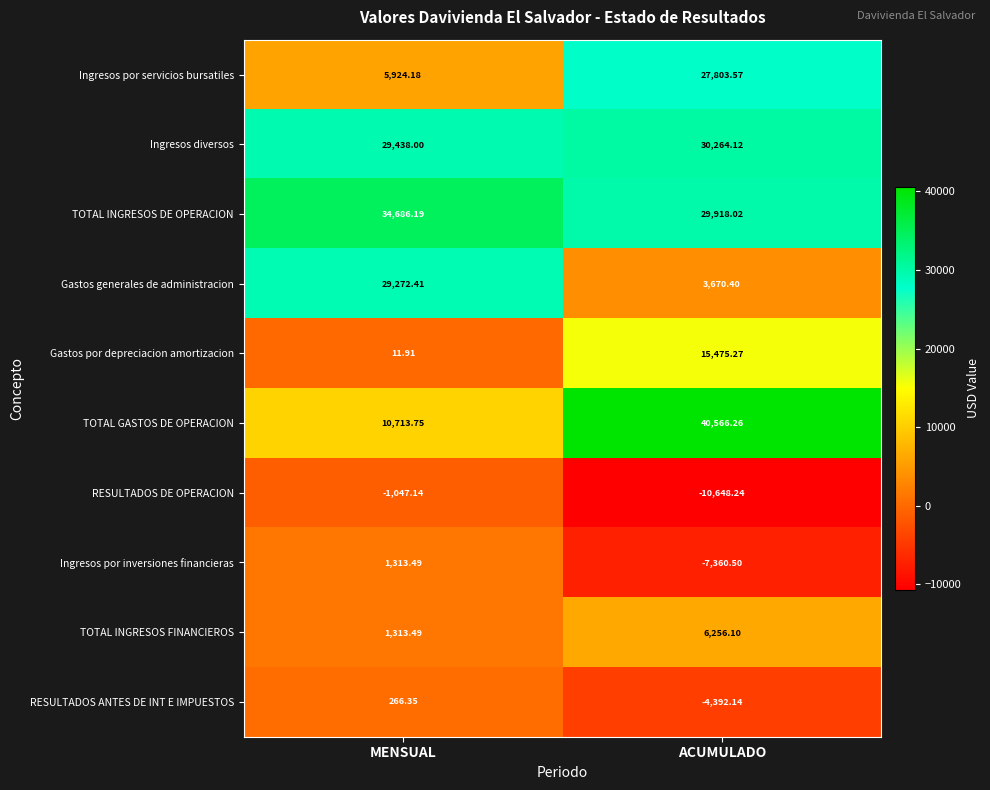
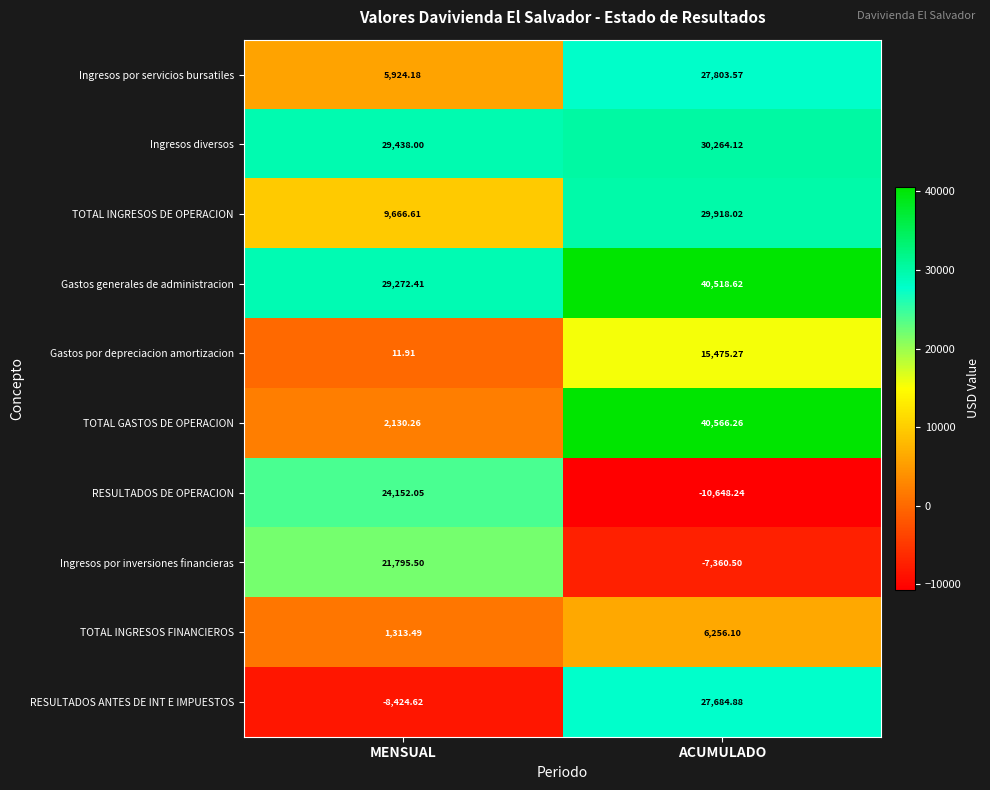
  {
    "Ingresos por servicios bursatiles": {
      "MENSUAL": "5,924.18",
      "ACUMULADO": "27,803.57"
    },
    "Ingresos diversos": {
      "MENSUAL": "29,438.00",
      "ACUMULADO": "30,264.12"
    },
    "TOTAL INGRESOS DE OPERACION": {
-     "MENSUAL": "34,686.19",
+     "MENSUAL": "9,666.61",
      "ACUMULADO": "29,918.02"
    },
    "Gastos generales de administracion": {
      "MENSUAL": "29,272.41",
-     "ACUMULADO": "3,670.40"
+     "ACUMULADO": "40,518.62"
    },
    "Gastos por depreciacion amortizacion": {
      "MENSUAL": "11.91",
      "ACUMULADO": "15,475.27"
    },
    "TOTAL GASTOS DE OPERACION": {
-     "MENSUAL": "10,713.75",
+     "MENSUAL": "2,130.26",
      "ACUMULADO": "40,566.26"
    },
    "RESULTADOS DE OPERACION": {
-     "MENSUAL": "-1,047.14",
+     "MENSUAL": "24,152.05",
      "ACUMULADO": "-10,648.24"
    },
    "Ingresos por inversiones financieras": {
-     "MENSUAL": "1,313.49",
+     "MENSUAL": "21,795.50",
      "ACUMULADO": "-7,360.50"
    },
    "TOTAL INGRESOS FINANCIEROS": {
      "MENSUAL": "1,313.49",
      "ACUMULADO": "6,256.10"
    },
    "RESULTADOS ANTES DE INT E IMPUESTOS": {
-     "MENSUAL": "266.35",
-     "ACUMULADO": "-4,392.14"
+     "MENSUAL": "-8,424.62",
+     "ACUMULADO": "27,684.88"
    }
  }
